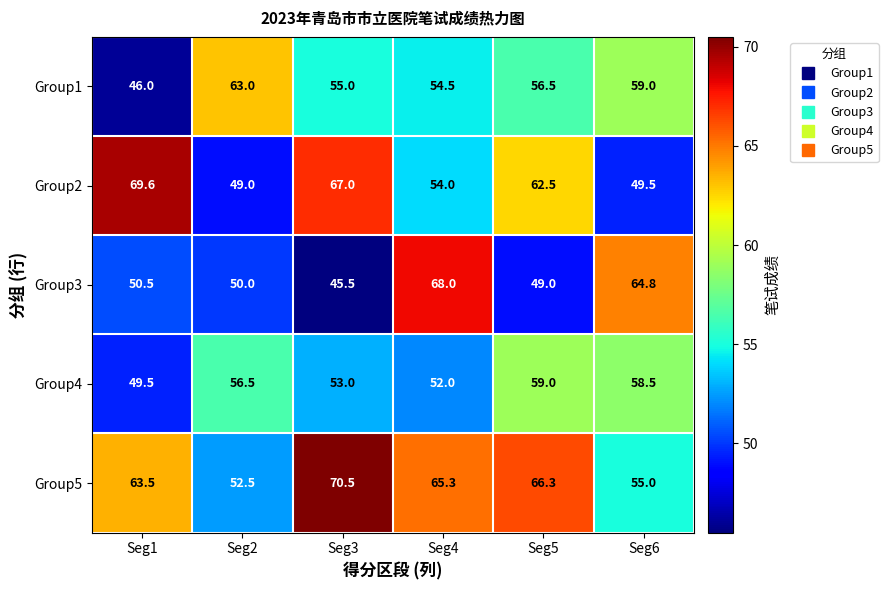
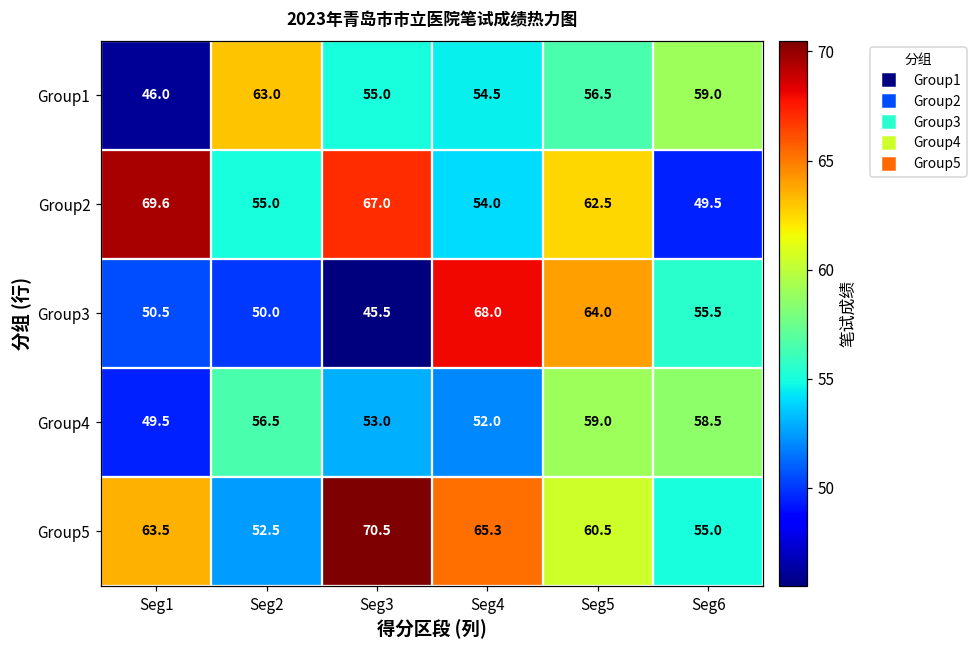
  {
    "Group1": {
      "Seg1": 46.0,
      "Seg2": 63.0,
      "Seg3": 55.0,
      "Seg4": 54.5,
      "Seg5": 56.5,
      "Seg6": 59.0
    },
    "Group2": {
      "Seg1": 69.6,
-     "Seg2": 49.0,
+     "Seg2": 55.0,
      "Seg3": 67.0,
      "Seg4": 54.0,
      "Seg5": 62.5,
      "Seg6": 49.5
    },
    "Group3": {
      "Seg1": 50.5,
      "Seg2": 50.0,
      "Seg3": 45.5,
      "Seg4": 68.0,
-     "Seg5": 49.0,
-     "Seg6": 64.8
+     "Seg5": 64.0,
+     "Seg6": 55.5
    },
    "Group4": {
      "Seg1": 49.5,
      "Seg2": 56.5,
      "Seg3": 53.0,
      "Seg4": 52.0,
      "Seg5": 59.0,
      "Seg6": 58.5
    },
    "Group5": {
      "Seg1": 63.5,
      "Seg2": 52.5,
      "Seg3": 70.5,
      "Seg4": 65.3,
-     "Seg5": 66.3,
+     "Seg5": 60.5,
      "Seg6": 55.0
    }
  }
